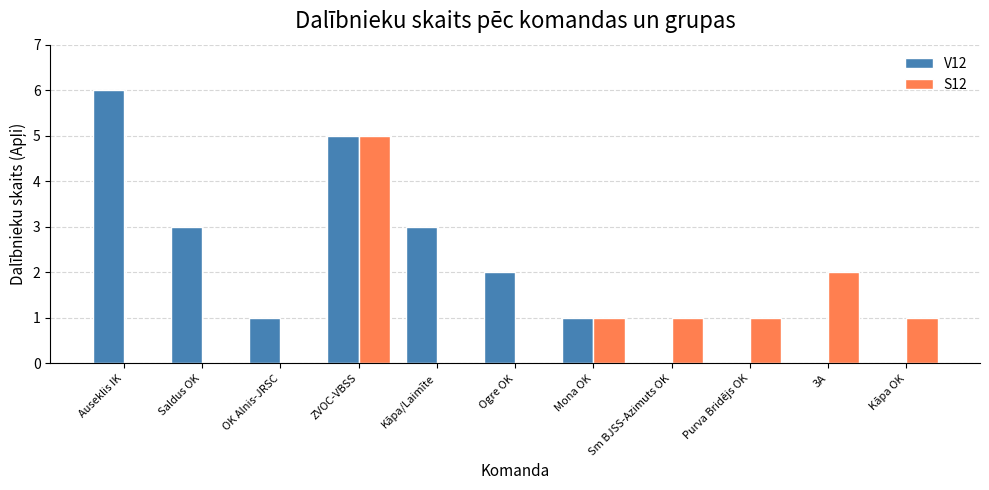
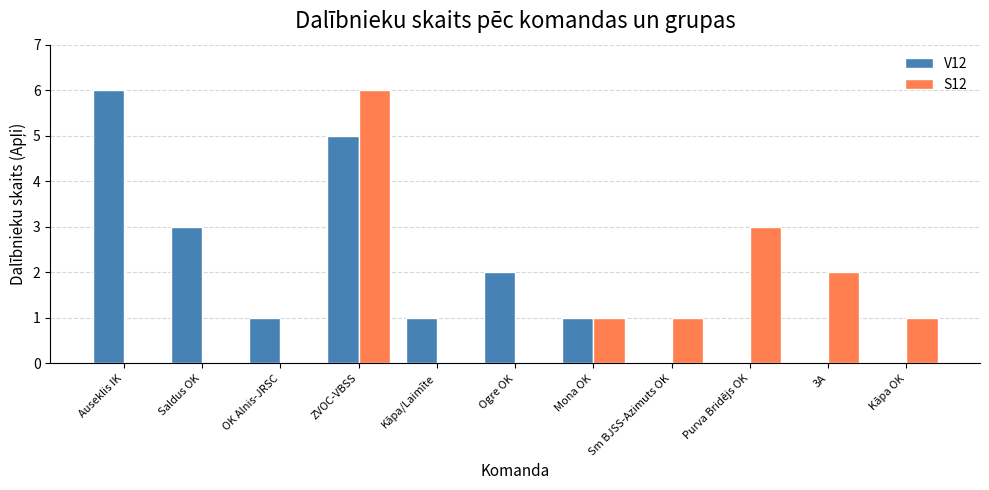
  {
    "V12": {
      "Auseklis IK": 6,
      "Saldus OK": 3,
      "OK Alnis-JRSC": 1,
      "ZVOC-VBSS": 5,
-     "Kāpa/Laimīte": 3,
+     "Kāpa/Laimīte": 1,
      "Ogre OK": 2,
      "Mona OK": 1,
      "Sm BJSS-Azimuts OK": 0,
      "Purva Bridējs OK": 0,
      "3A": 0,
      "Kāpa OK": 0
    },
    "S12": {
      "Auseklis IK": 0,
      "Saldus OK": 0,
      "OK Alnis-JRSC": 0,
-     "ZVOC-VBSS": 5,
+     "ZVOC-VBSS": 6,
      "Kāpa/Laimīte": 0,
      "Ogre OK": 0,
      "Mona OK": 1,
      "Sm BJSS-Azimuts OK": 1,
-     "Purva Bridējs OK": 1,
+     "Purva Bridējs OK": 3,
      "3A": 2,
      "Kāpa OK": 1
    }
  }
